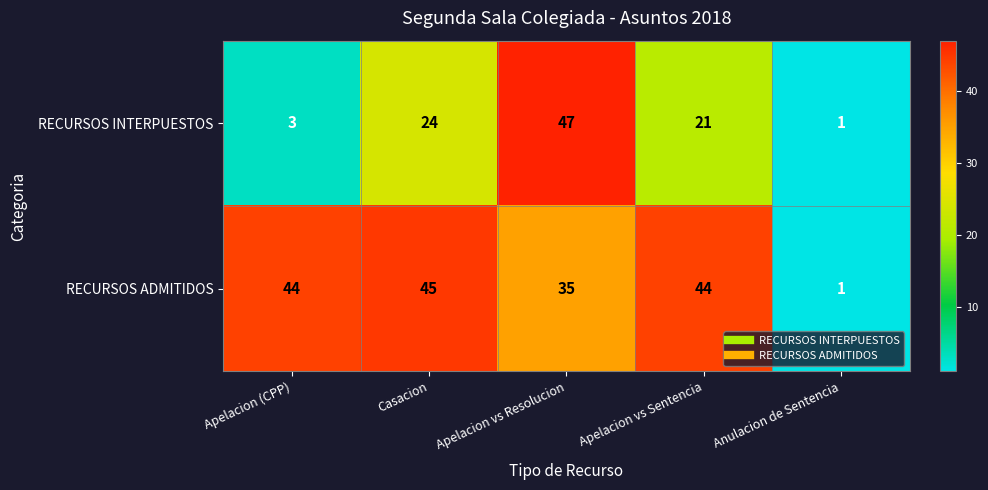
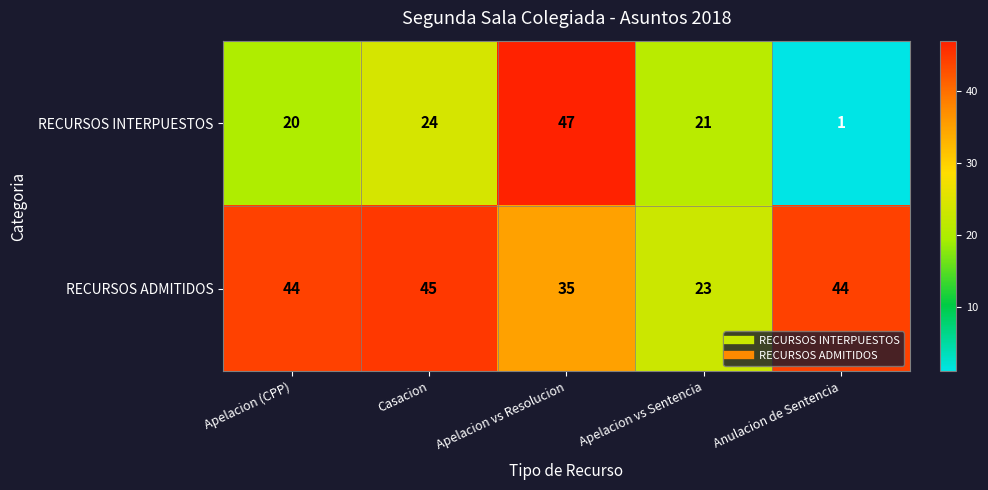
  {
    "RECURSOS INTERPUESTOS": {
-     "Apelacion (CPP)": 3,
+     "Apelacion (CPP)": 20,
      "Casacion": 24,
      "Apelacion vs Resolucion": 47,
      "Apelacion vs Sentencia": 21,
      "Anulacion de Sentencia": 1
    },
    "RECURSOS ADMITIDOS": {
      "Apelacion (CPP)": 44,
      "Casacion": 45,
      "Apelacion vs Resolucion": 35,
-     "Apelacion vs Sentencia": 44,
-     "Anulacion de Sentencia": 1
+     "Apelacion vs Sentencia": 23,
+     "Anulacion de Sentencia": 44
    }
  }
